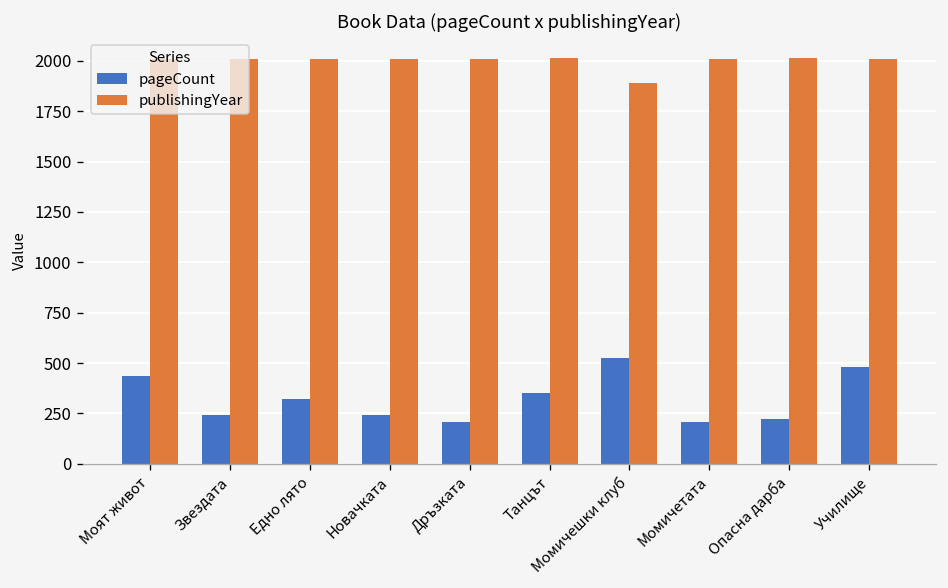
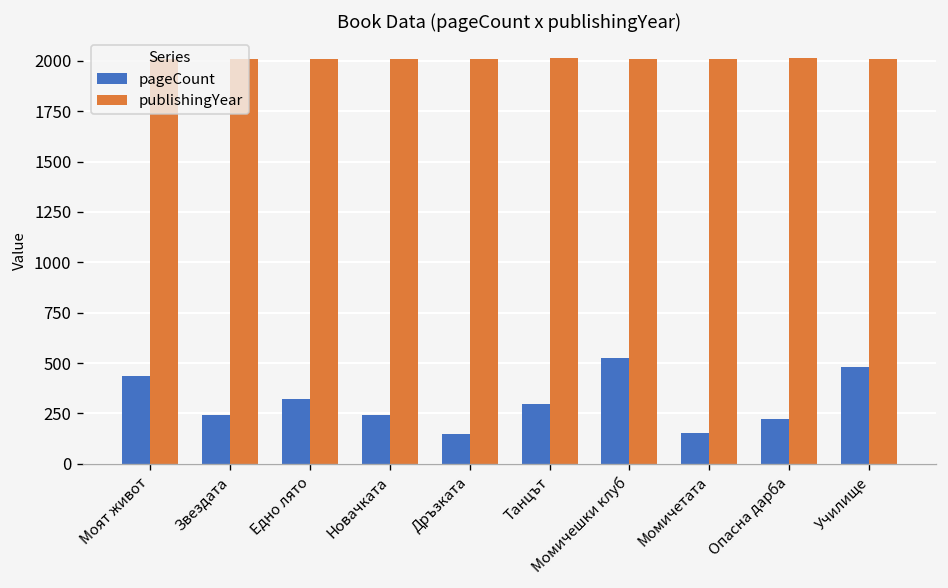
  {
    "pageCount": {
      "Моят живот": 440,
      "Звездата": 240,
      "Едно лято": 320,
      "Новачката": 240,
-     "Дръзката": 210,
-     "Танцът": 350,
+     "Дръзката": 150,
+     "Танцът": 300,
      "Момичешки клуб": 530,
-     "Момичетата": 210,
+     "Момичетата": 150,
      "Опасна дарба": 220,
      "Училище": 480
    },
    "publishingYear": {
      "Едно лято": 2010,
      "Новачката": 2010,
      "Дръзката": 2010,
      "Танцът": 2010,
-     "Момичешки клуб": 1890,
+     "Момичешки клуб": 2010,
      "Момичетата": 2010,
      "Опасна дарба": 2010,
      "Училище": 2010
    }
  }
